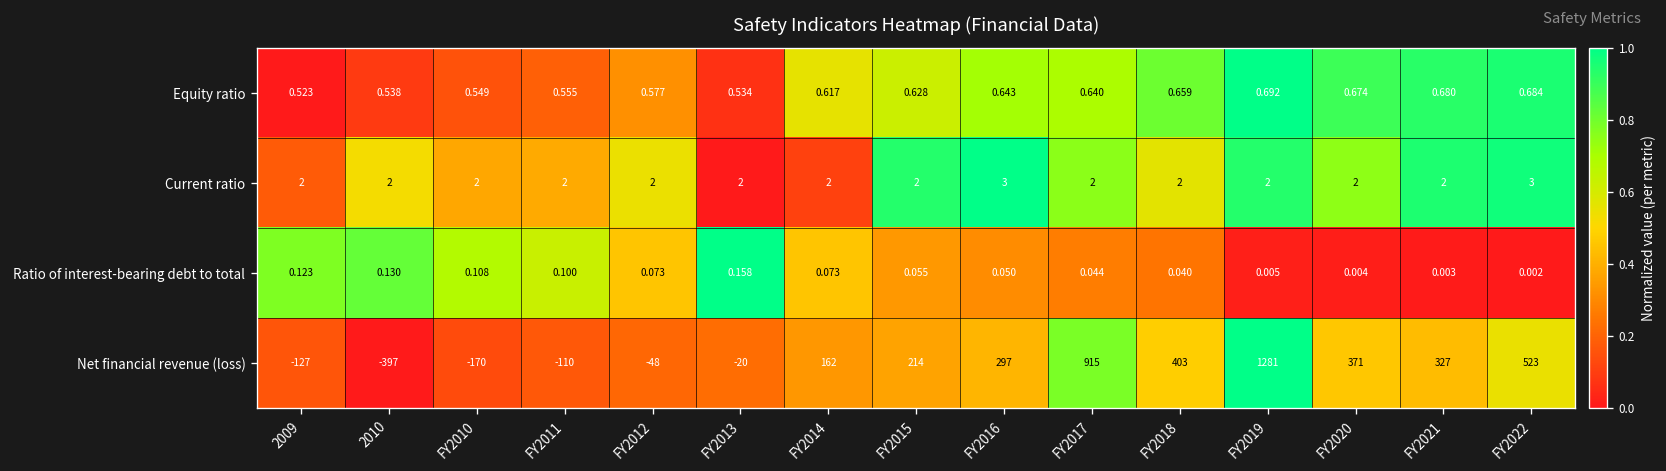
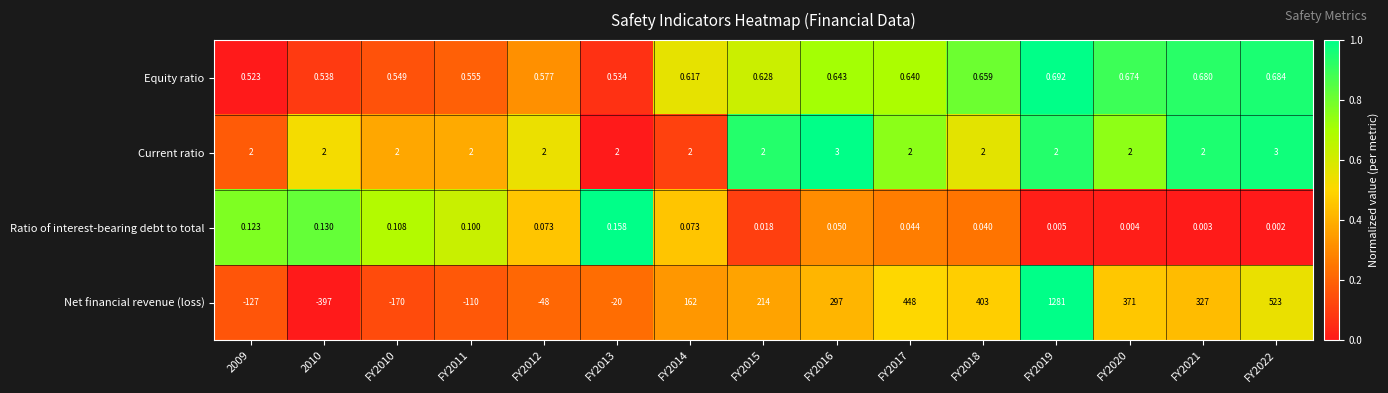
  {
    "Equity ratio": {
      "2009": 0.523,
      "2010": 0.538,
      "FY2010": 0.549,
      "FY2011": 0.555,
      "FY2012": 0.577,
      "FY2013": 0.534,
      "FY2014": 0.617,
      "FY2015": 0.628,
      "FY2016": 0.643,
      "FY2017": 0.640,
      "FY2018": 0.659,
      "FY2019": 0.692,
      "FY2020": 0.674,
      "FY2021": 0.680,
      "FY2022": 0.684
    },
    "Current ratio": {
      "2009": 2,
      "2010": 2,
      "FY2010": 2,
      "FY2011": 2,
      "FY2012": 2,
      "FY2013": 2,
      "FY2014": 2,
      "FY2015": 2,
      "FY2016": 3,
      "FY2017": 2,
      "FY2018": 2,
      "FY2019": 2,
      "FY2020": 2,
      "FY2021": 2,
      "FY2022": 3
    },
    "Ratio of interest-bearing debt to total": {
      "2009": 0.123,
      "2010": 0.130,
      "FY2010": 0.108,
      "FY2011": 0.100,
      "FY2012": 0.073,
      "FY2013": 0.158,
      "FY2014": 0.073,
-     "FY2015": 0.055,
+     "FY2015": 0.018,
      "FY2016": 0.050,
      "FY2017": 0.044,
      "FY2018": 0.040,
      "FY2019": 0.005,
      "FY2020": 0.004,
      "FY2021": 0.003,
      "FY2022": 0.002
    },
    "Net financial revenue (loss)": {
      "2009": -127,
      "2010": -397,
      "FY2010": -170,
      "FY2011": -110,
      "FY2012": -48,
      "FY2013": -20,
      "FY2014": 162,
      "FY2015": 214,
      "FY2016": 297,
-     "FY2017": 915,
+     "FY2017": 448,
      "FY2018": 403,
      "FY2019": 1281,
      "FY2020": 371,
      "FY2021": 327,
      "FY2022": 523
    }
  }
